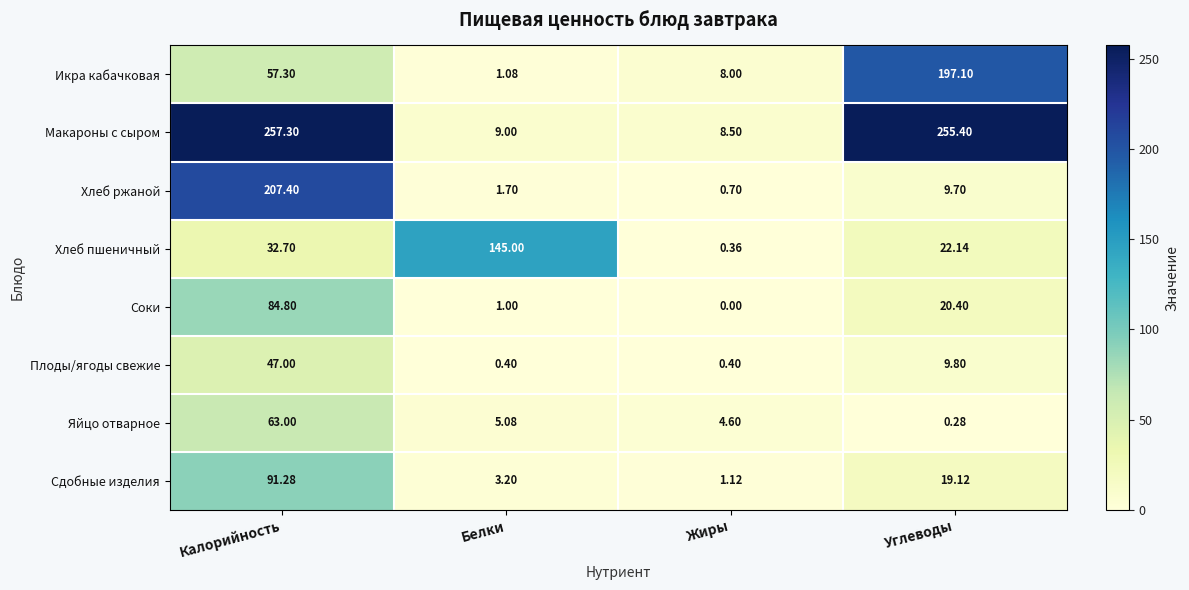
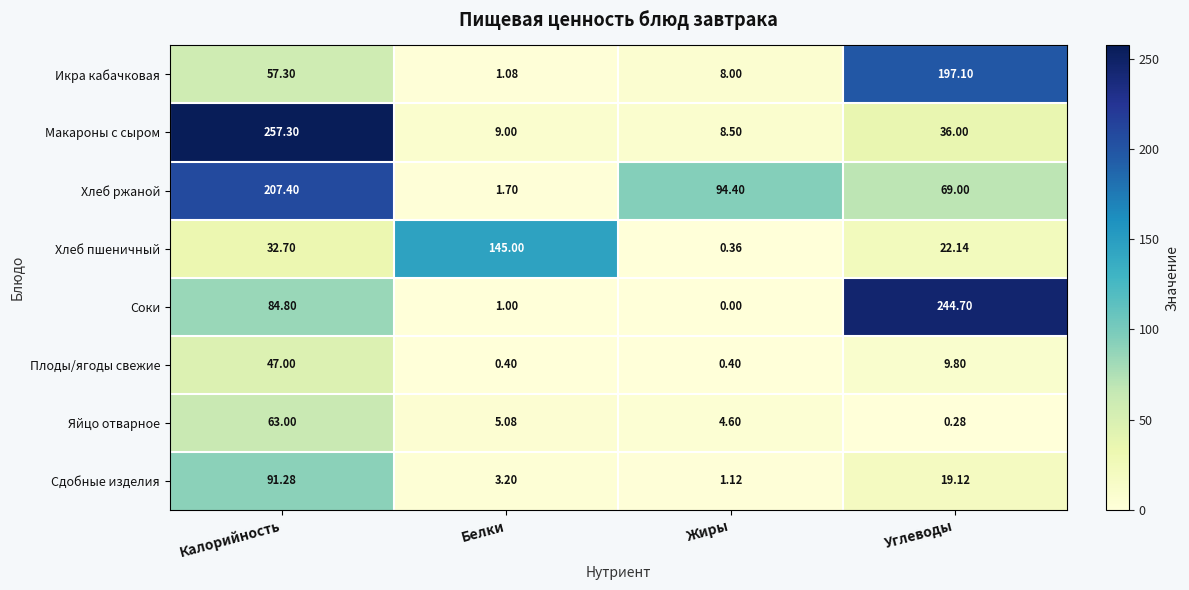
  {
    "Икра кабачковая": {
      "Калорийность": 57.30,
      "Белки": 1.08,
      "Жиры": 8.00,
      "Углеводы": 197.10
    },
    "Макароны с сыром": {
      "Калорийность": 257.30,
      "Белки": 9.00,
      "Жиры": 8.50,
-     "Углеводы": 255.40
+     "Углеводы": 36.00
    },
    "Хлеб ржаной": {
      "Калорийность": 207.40,
      "Белки": 1.70,
-     "Жиры": 0.70,
-     "Углеводы": 9.70
+     "Жиры": 94.40,
+     "Углеводы": 69.00
    },
    "Хлеб пшеничный": {
      "Калорийность": 32.70,
      "Белки": 145.00,
      "Жиры": 0.36,
      "Углеводы": 22.14
    },
    "Соки": {
      "Калорийность": 84.80,
      "Белки": 1.00,
      "Жиры": 0.00,
-     "Углеводы": 20.40
+     "Углеводы": 244.70
    },
    "Плоды/ягоды свежие": {
      "Калорийность": 47.00,
      "Белки": 0.40,
      "Жиры": 0.40,
      "Углеводы": 9.80
    },
    "Яйцо отварное": {
      "Калорийность": 63.00,
      "Белки": 5.08,
      "Жиры": 4.60,
      "Углеводы": 0.28
    },
    "Сдобные изделия": {
      "Калорийность": 91.28,
      "Белки": 3.20,
      "Жиры": 1.12,
      "Углеводы": 19.12
    }
  }
